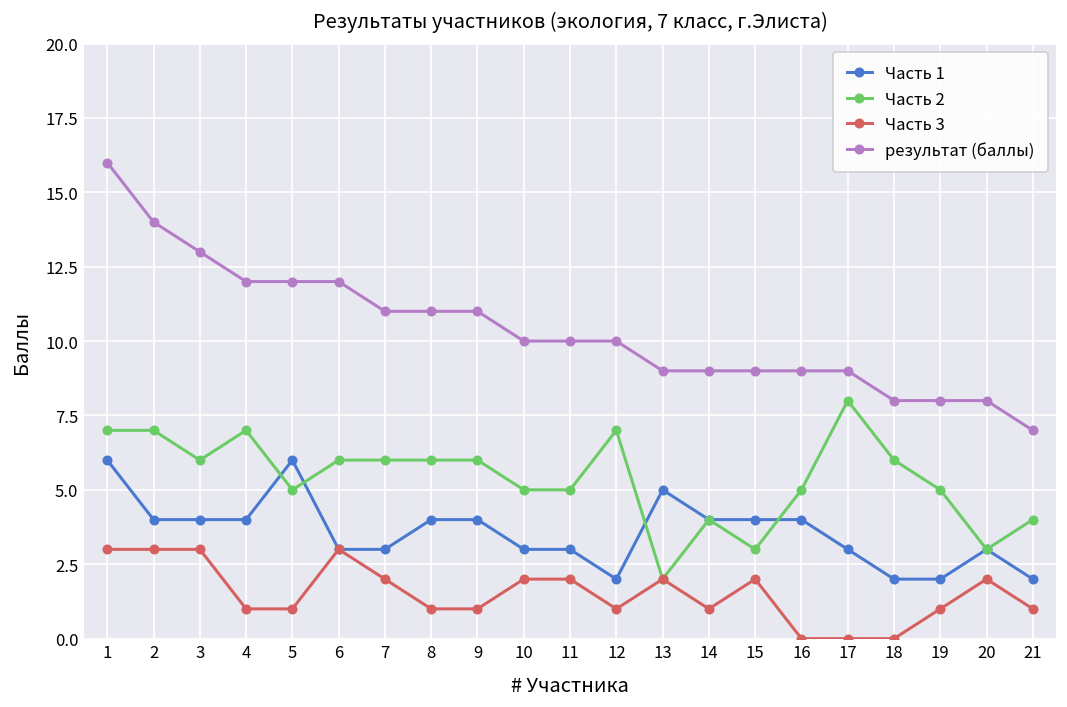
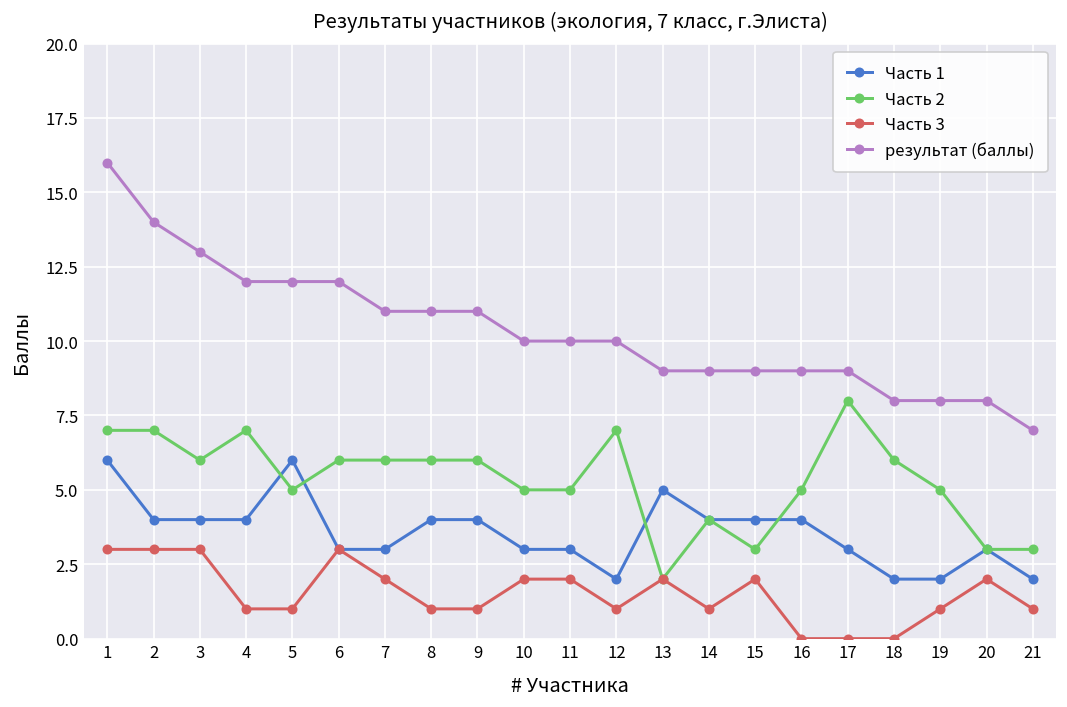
  {
    "Часть 1": {
      "1": 6,
      "2": 4,
      "3": 4,
      "4": 4,
      "5": 6,
      "7": 3,
      "8": 4,
      "9": 4,
      "10": 3,
      "11": 3,
      "12": 2,
      "13": 5,
      "15": 4,
      "16": 4,
      "17": 3,
      "18": 2,
      "19": 2,
      "21": 2
    },
    "Часть 2": {
      "1": 7,
      "2": 7,
      "3": 6,
      "4": 7,
      "5": 5,
      "6": 6,
      "7": 6,
      "8": 6,
      "9": 6,
      "10": 5,
      "11": 5,
      "12": 7,
      "15": 3,
      "16": 5,
      "17": 8,
      "18": 6,
      "19": 5,
-     "21": 4
+     "21": 3
    },
    "Часть 3": {
      "1": 3,
      "2": 3,
      "3": 3,
      "4": 1,
      "5": 1,
      "7": 2,
      "8": 1,
      "9": 1,
      "10": 2,
      "11": 2,
      "12": 1,
      "14": 1,
      "15": 2,
      "16": 0,
      "17": 0,
      "18": 0,
      "19": 1,
      "20": 2,
      "21": 1
    },
    "результат (баллы)": {
      "1": 16,
      "2": 14,
      "3": 13,
      "4": 12,
      "5": 12,
      "6": 12,
      "7": 11,
      "8": 11,
      "9": 11,
      "10": 10,
      "11": 10,
      "12": 10,
      "13": 9,
      "14": 9,
      "15": 9,
      "16": 9,
      "17": 9,
      "18": 8,
      "19": 8,
      "20": 8,
      "21": 7
    }
  }
